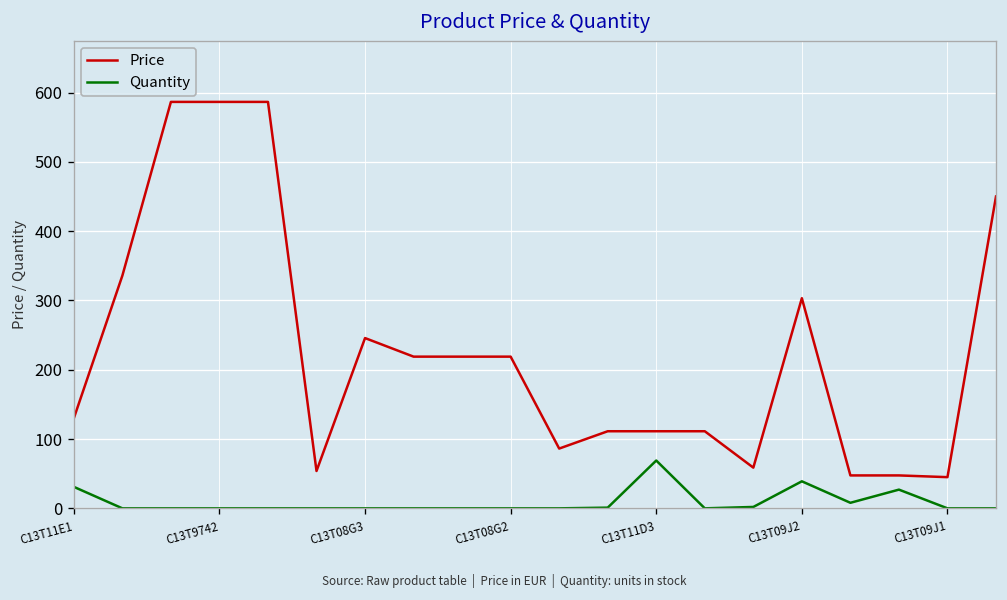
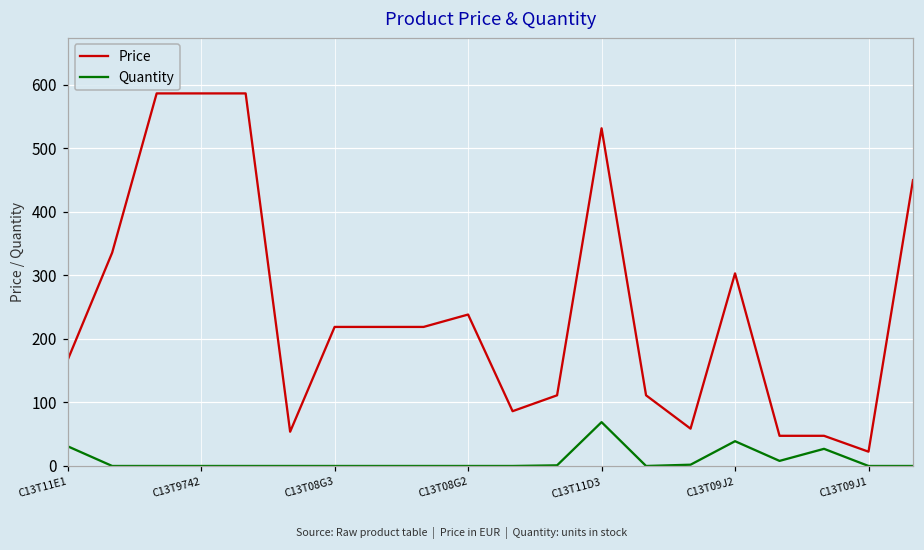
  {
    "Price": {
-     "C13T11E1": 130,
+     "C13T11E1": 170,
      "C13T9742": 590,
-     "C13T08G3": 250,
-     "C13T08G2": 220,
-     "C13T11D3": 110,
+     "C13T08G3": 220,
+     "C13T08G2": 240,
+     "C13T11D3": 530,
      "C13T09J2": 300,
-     "C13T09J1": 50
+     "C13T09J1": 20
    },
    "Quantity": {
      "C13T11E1": 30,
      "C13T9742": 0,
      "C13T08G3": 0,
      "C13T08G2": 0,
      "C13T11D3": 70,
      "C13T09J2": 40,
      "C13T09J1": 0
    }
  }
